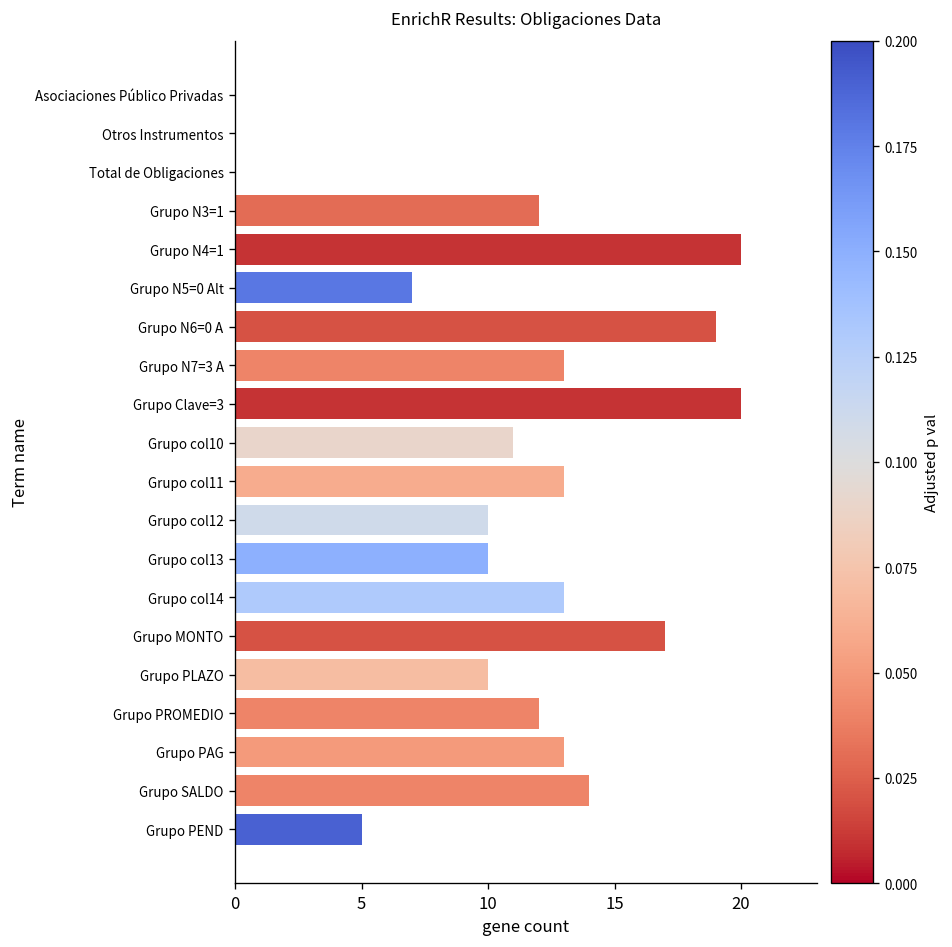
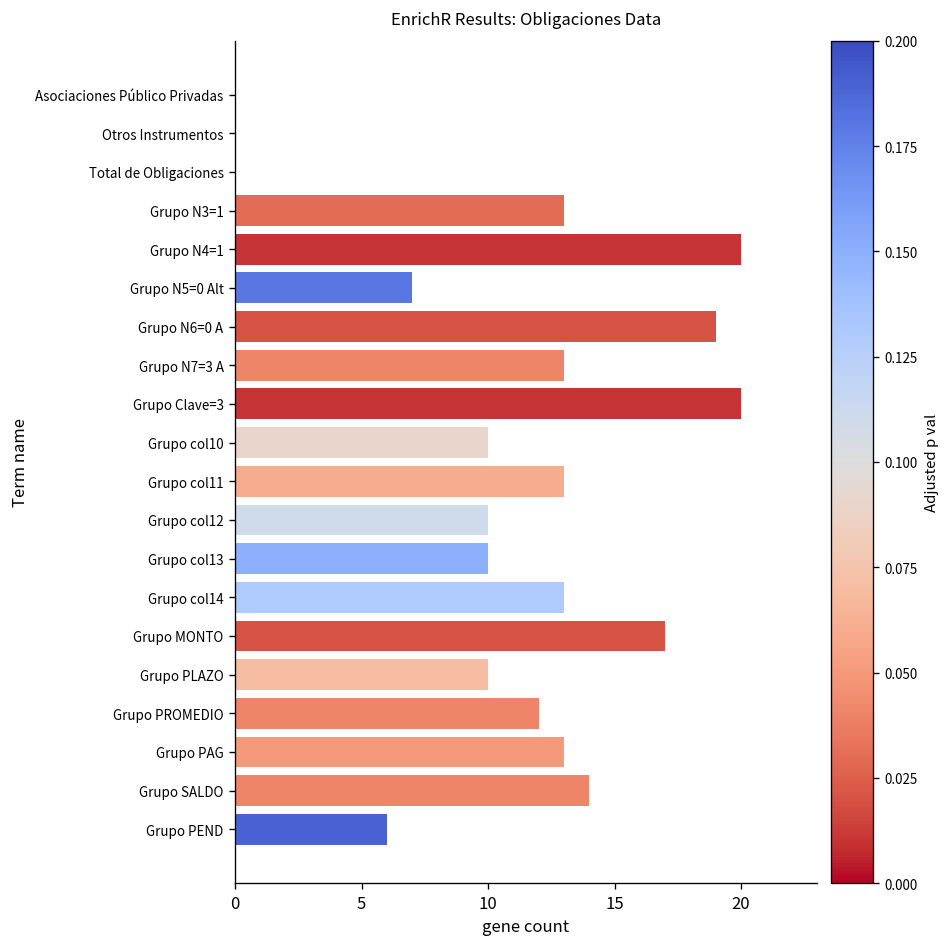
  {
    "Asociaciones Público Privadas": 0,
    "Otros Instrumentos": 0,
    "Total de Obligaciones": 0,
-   "Grupo N3=1": 12,
+   "Grupo N3=1": 13,
    "Grupo N4=1": 20,
    "Grupo N5=0 Alt": 7,
    "Grupo N6=0 A": 19,
    "Grupo N7=3 A": 13,
    "Grupo Clave=3": 20,
-   "Grupo col10": 11,
+   "Grupo col10": 10,
    "Grupo col11": 13,
    "Grupo col12": 10,
    "Grupo col13": 10,
    "Grupo col14": 13,
    "Grupo MONTO": 17,
    "Grupo PLAZO": 10,
    "Grupo PROMEDIO": 12,
    "Grupo PAG": 13,
    "Grupo SALDO": 14,
-   "Grupo PEND": 5
+   "Grupo PEND": 6
  }
